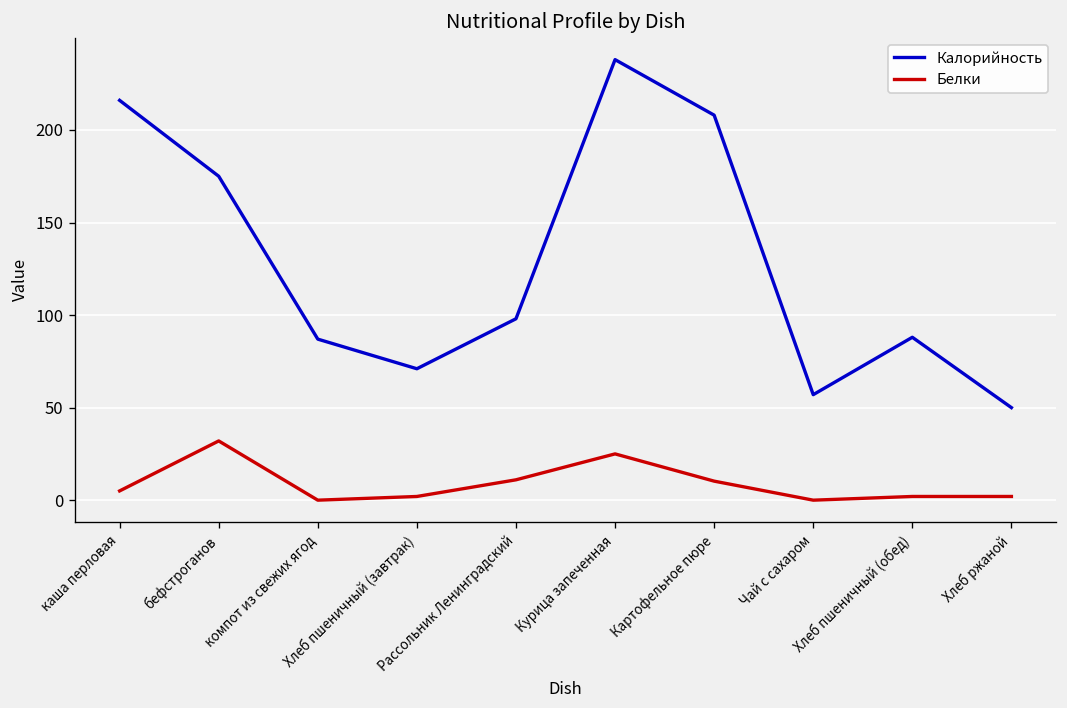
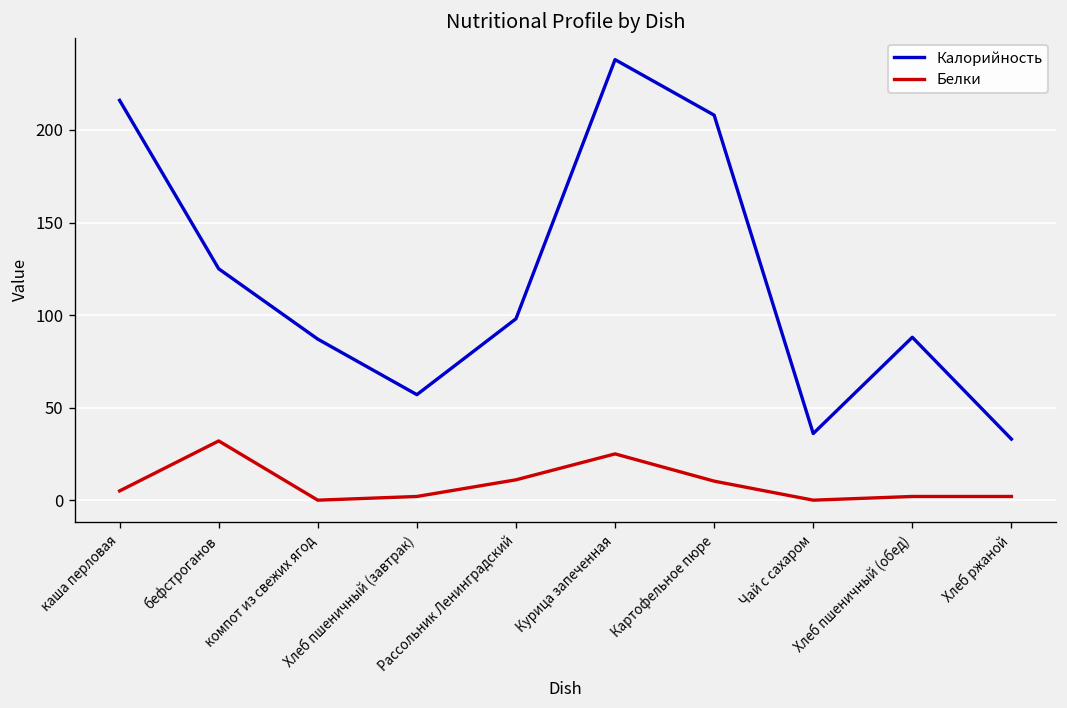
  {
    "Калорийность": {
      "каша перловая": 216,
-     "бефстроганов": 175,
+     "бефстроганов": 125,
      "компот из свежих ягод": 87,
-     "Хлеб пшеничный (завтрак)": 71,
+     "Хлеб пшеничный (завтрак)": 57,
      "Рассольник Ленинградский": 98,
      "Курица запеченная": 238,
      "Картофельное пюре": 208,
-     "Чай с сахаром": 57,
+     "Чай с сахаром": 36,
      "Хлеб пшеничный (обед)": 88,
-     "Хлеб ржаной": 50
+     "Хлеб ржаной": 33
    },
    "Белки": {
      "каша перловая": 5,
      "бефстроганов": 32,
      "компот из свежих ягод": 0,
      "Хлеб пшеничный (завтрак)": 2,
      "Рассольник Ленинградский": 11,
      "Курица запеченная": 25,
      "Картофельное пюре": 10,
      "Чай с сахаром": 0,
      "Хлеб пшеничный (обед)": 2,
      "Хлеб ржаной": 2
    }
  }
